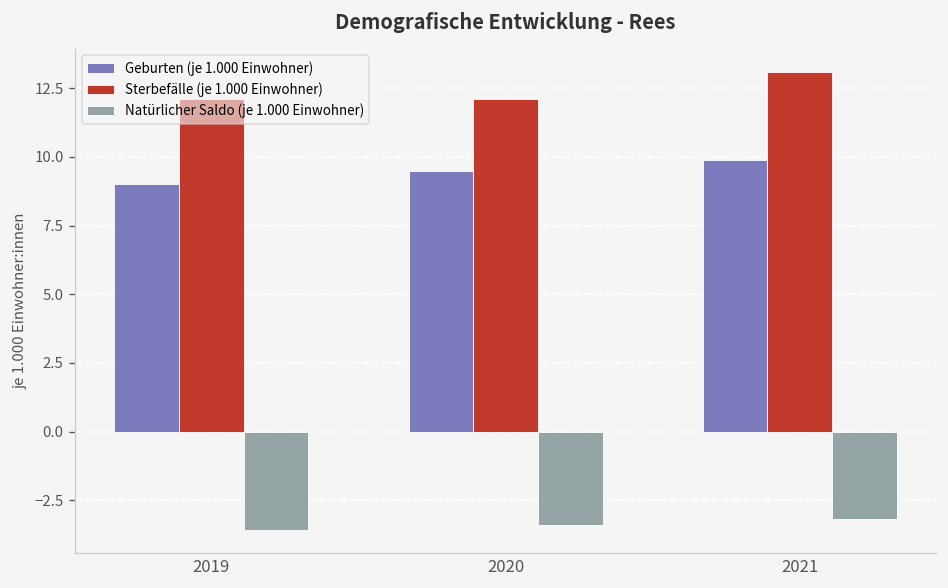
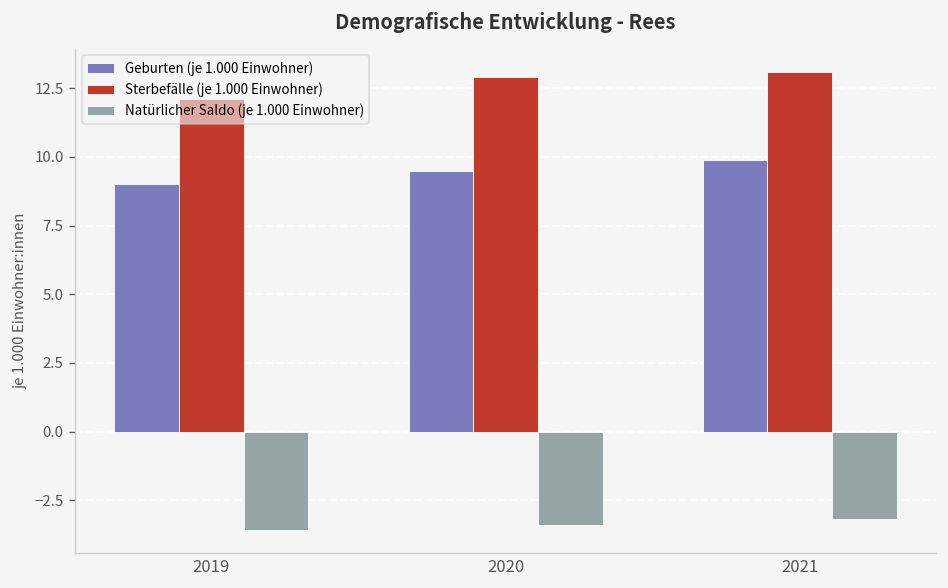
  {
    "Sterbefälle (je 1.000 Einwohner)": {
-     "2020": 12.1,
+     "2020": 12.9,
      "2021": 13.1
    }
  }
